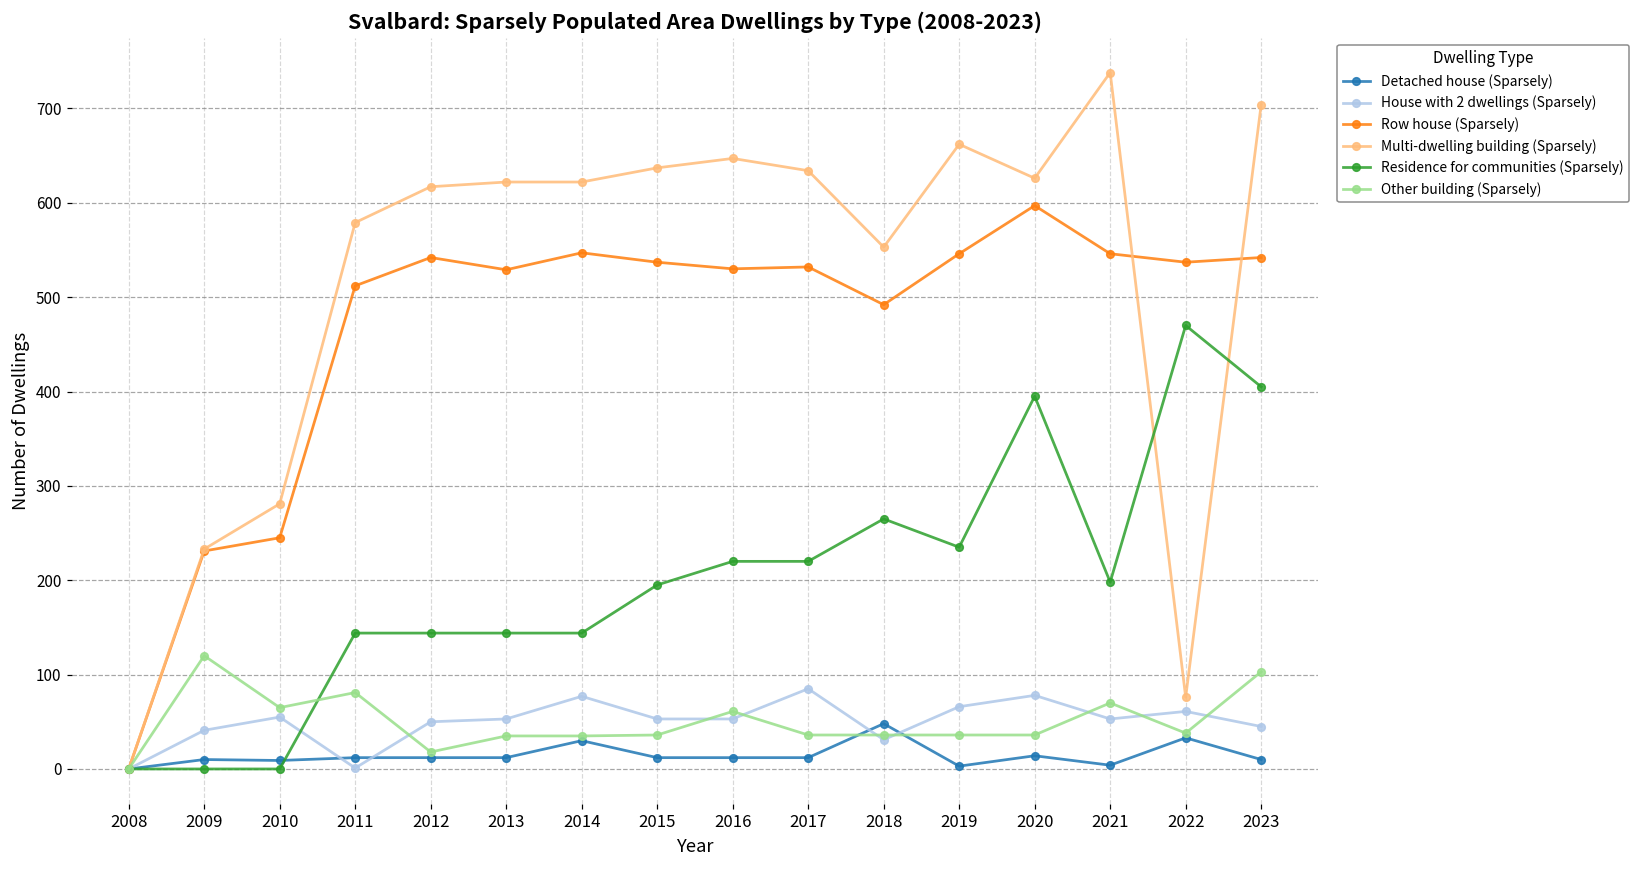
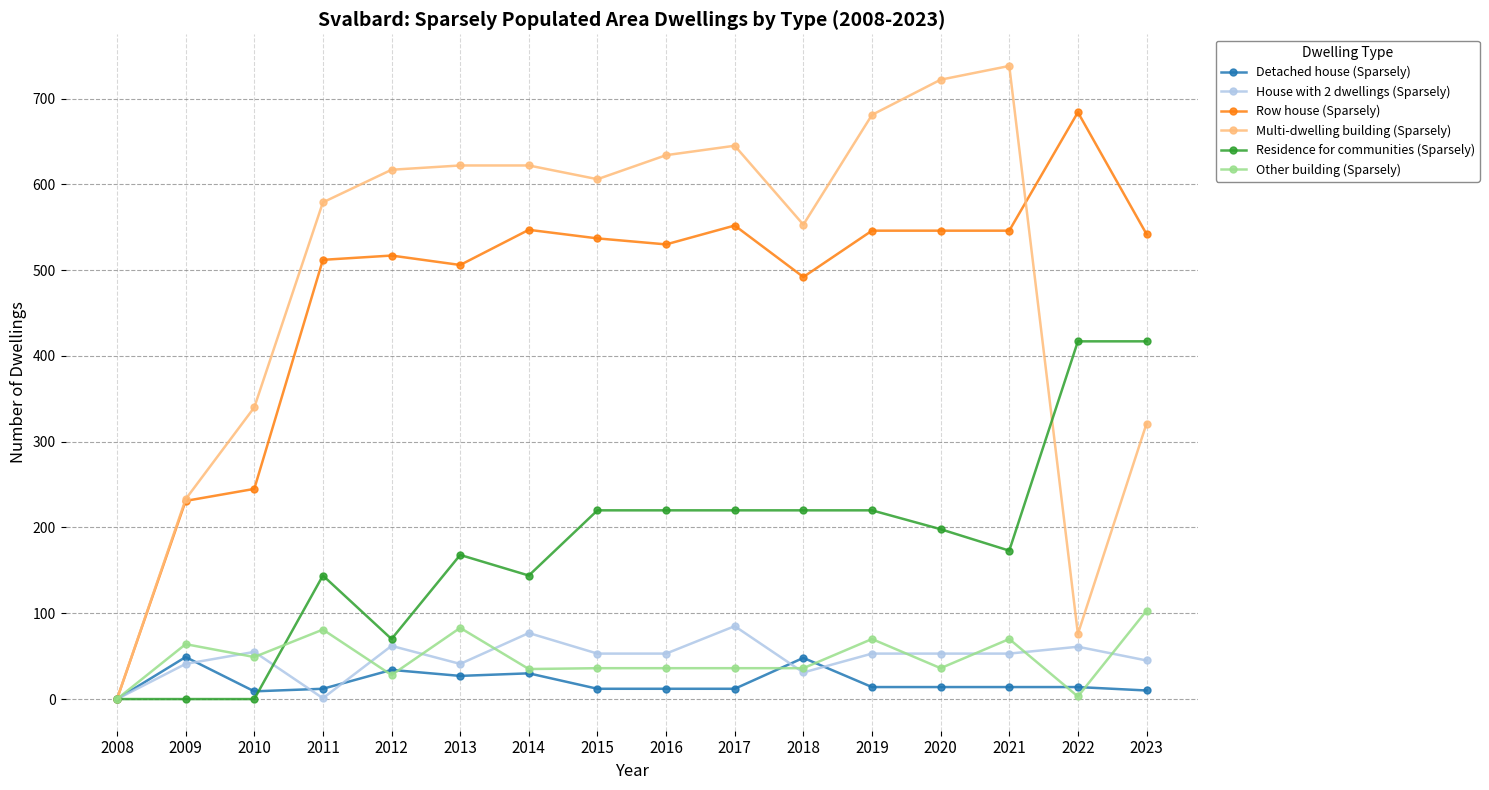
  {
    "Detached house (Sparsely)": {
-     "2009": 10,
+     "2009": 50,
      "2010": 10,
      "2011": 10,
-     "2012": 10,
-     "2013": 10,
+     "2012": 30,
+     "2013": 30,
      "2014": 30,
      "2015": 10,
      "2016": 10,
      "2017": 10,
      "2018": 50,
-     "2019": 0,
+     "2019": 10,
      "2020": 10,
-     "2021": 0,
-     "2022": 30,
+     "2021": 10,
+     "2022": 10,
      "2023": 10
    },
    "House with 2 dwellings (Sparsely)": {
      "2009": 40,
      "2010": 60,
      "2011": 0,
-     "2012": 50,
-     "2013": 50,
+     "2012": 60,
+     "2013": 40,
      "2014": 80,
      "2015": 50,
      "2016": 50,
      "2017": 90,
      "2018": 30,
-     "2019": 70,
-     "2020": 80,
+     "2019": 50,
+     "2020": 50,
      "2021": 50,
      "2022": 60,
      "2023": 50
    },
    "Row house (Sparsely)": {
      "2010": 250,
      "2011": 510,
-     "2012": 540,
-     "2013": 530,
+     "2012": 520,
+     "2013": 510,
      "2014": 550,
      "2015": 540,
      "2016": 530,
-     "2017": 530,
+     "2017": 550,
      "2018": 490,
      "2019": 550,
-     "2020": 600,
+     "2020": 550,
      "2021": 550,
-     "2022": 540,
+     "2022": 680,
      "2023": 540
    },
    "Multi-dwelling building (Sparsely)": {
-     "2010": 280,
+     "2010": 340,
      "2011": 580,
      "2012": 620,
      "2013": 620,
      "2014": 620,
-     "2015": 640,
-     "2016": 650,
-     "2017": 630,
+     "2015": 610,
+     "2016": 630,
+     "2017": 650,
      "2018": 550,
-     "2019": 660,
-     "2020": 630,
+     "2019": 680,
+     "2020": 720,
      "2021": 740,
      "2022": 80,
-     "2023": 700
+     "2023": 320
    },
    "Residence for communities (Sparsely)": {
      "2009": 0,
      "2010": 0,
      "2011": 140,
-     "2012": 140,
-     "2013": 140,
+     "2012": 70,
+     "2013": 170,
      "2014": 140,
-     "2015": 200,
+     "2015": 220,
      "2016": 220,
      "2017": 220,
-     "2018": 270,
-     "2019": 240,
-     "2020": 400,
-     "2021": 200,
-     "2022": 470,
-     "2023": 410
+     "2018": 220,
+     "2019": 220,
+     "2020": 200,
+     "2021": 170,
+     "2022": 420,
+     "2023": 420
    },
    "Other building (Sparsely)": {
-     "2009": 120,
-     "2010": 70,
+     "2009": 60,
+     "2010": 50,
      "2011": 80,
-     "2012": 20,
-     "2013": 40,
+     "2012": 30,
+     "2013": 80,
      "2014": 40,
      "2015": 40,
-     "2016": 60,
+     "2016": 40,
      "2017": 40,
      "2018": 40,
-     "2019": 40,
+     "2019": 70,
      "2020": 40,
      "2021": 70,
-     "2022": 40,
+     "2022": 0,
      "2023": 100
    }
  }
